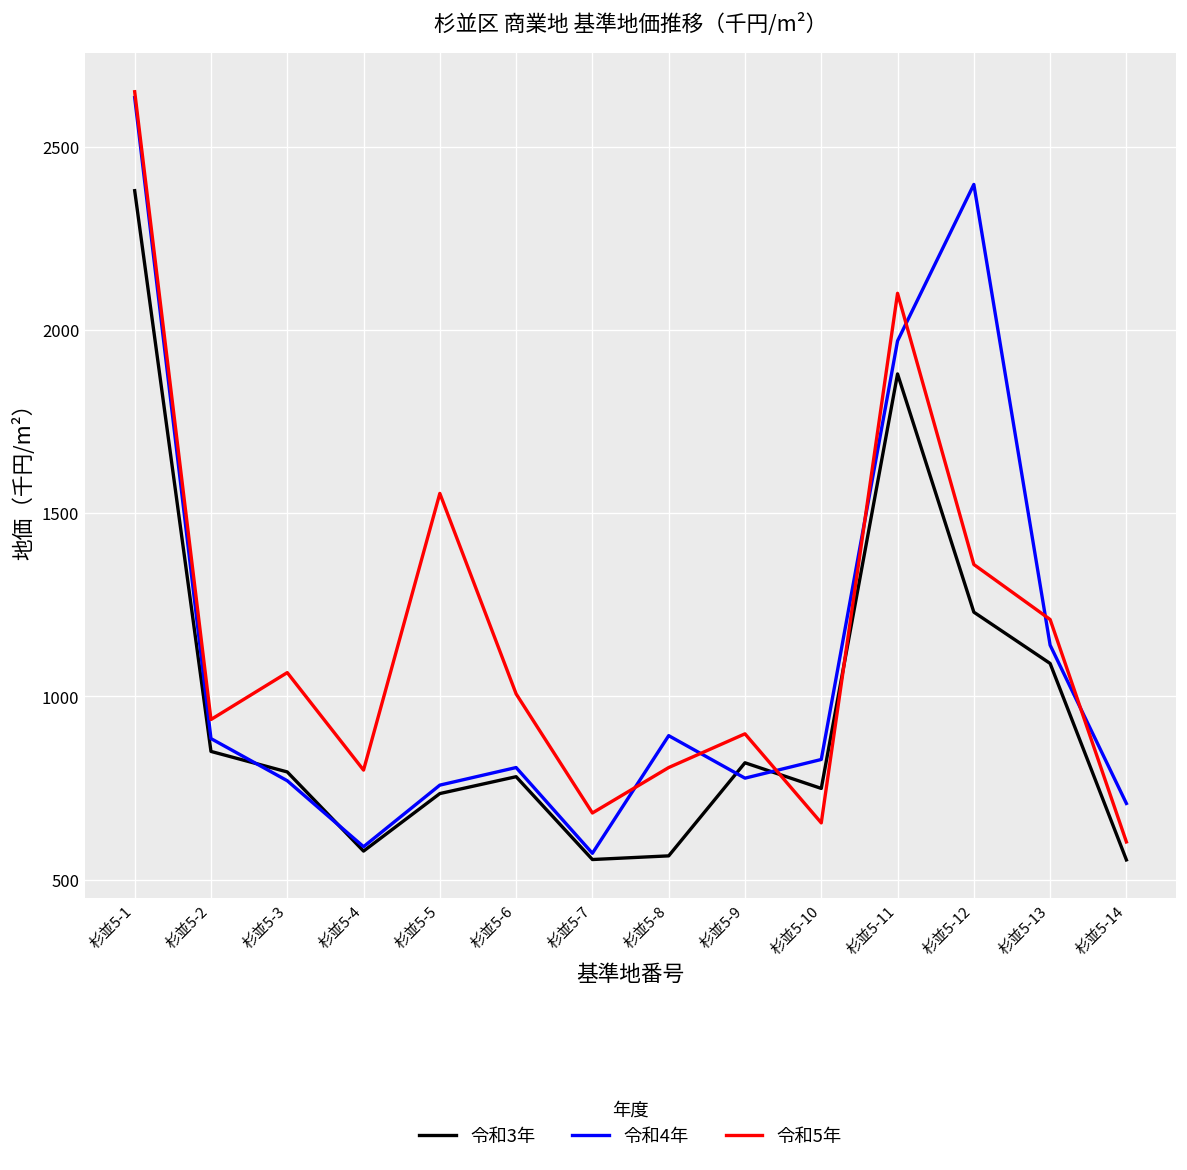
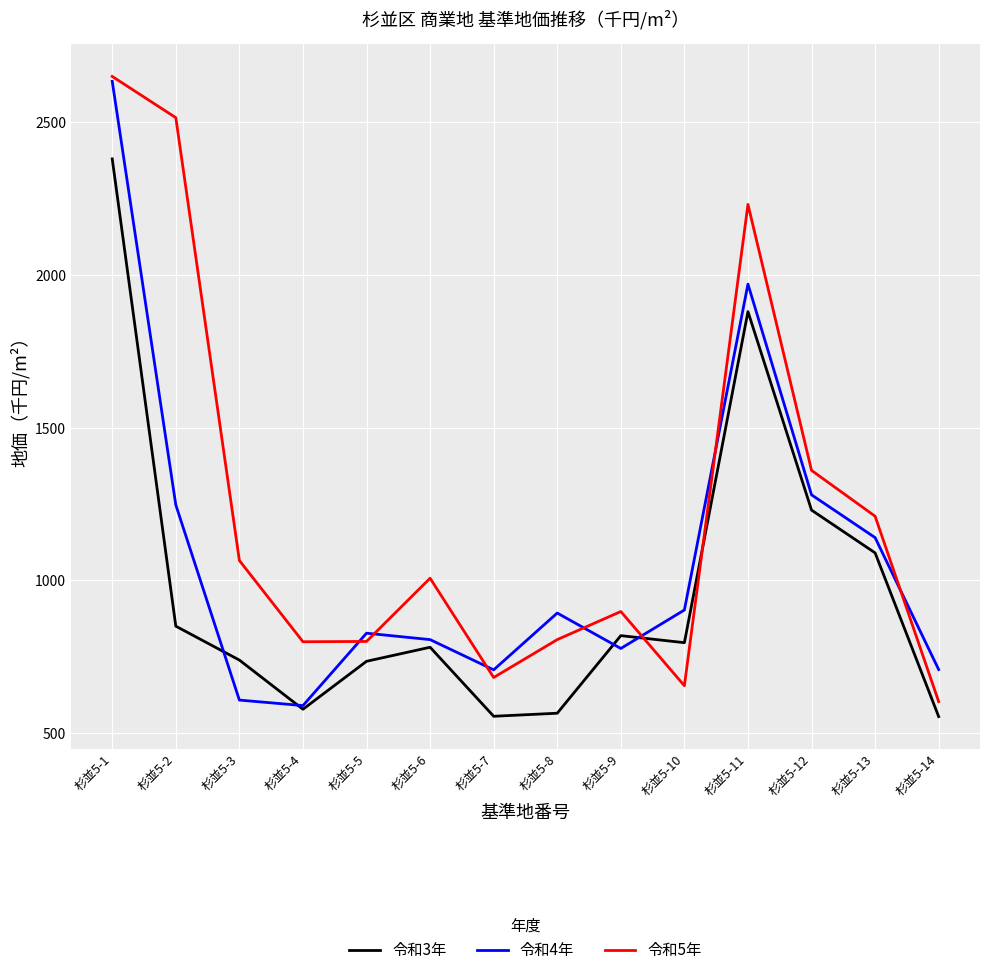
  {
    "令和3年": {
      "杉並5-1": 2380,
      "杉並5-2": 850,
-     "杉並5-3": 790,
+     "杉並5-3": 740,
      "杉並5-4": 580,
      "杉並5-5": 740,
      "杉並5-6": 780,
      "杉並5-7": 560,
      "杉並5-8": 570,
      "杉並5-9": 820,
-     "杉並5-10": 750,
+     "杉並5-10": 800,
      "杉並5-11": 1880,
      "杉並5-12": 1230,
      "杉並5-13": 1090,
      "杉並5-14": 550
    },
    "令和4年": {
      "杉並5-1": 2630,
-     "杉並5-2": 890,
-     "杉並5-3": 770,
+     "杉並5-2": 1250,
+     "杉並5-3": 610,
      "杉並5-4": 590,
-     "杉並5-5": 760,
+     "杉並5-5": 830,
      "杉並5-6": 810,
-     "杉並5-7": 570,
+     "杉並5-7": 710,
      "杉並5-8": 890,
      "杉並5-9": 780,
-     "杉並5-10": 830,
+     "杉並5-10": 900,
      "杉並5-11": 1970,
-     "杉並5-12": 2400,
+     "杉並5-12": 1280,
      "杉並5-13": 1140,
      "杉並5-14": 710
    },
    "令和5年": {
      "杉並5-1": 2650,
-     "杉並5-2": 940,
+     "杉並5-2": 2520,
      "杉並5-3": 1070,
      "杉並5-4": 800,
-     "杉並5-5": 1550,
+     "杉並5-5": 800,
      "杉並5-6": 1010,
      "杉並5-7": 680,
      "杉並5-8": 810,
      "杉並5-9": 900,
      "杉並5-10": 660,
-     "杉並5-11": 2100,
+     "杉並5-11": 2230,
      "杉並5-12": 1360,
      "杉並5-13": 1210,
      "杉並5-14": 600
    }
  }
